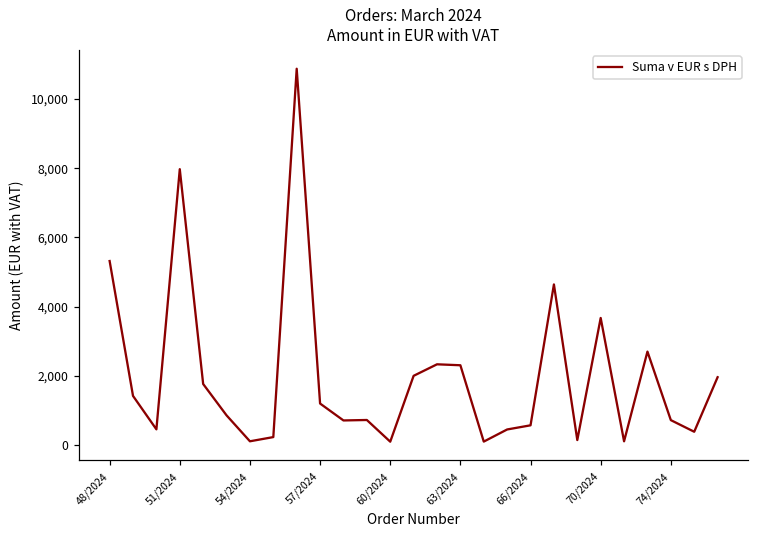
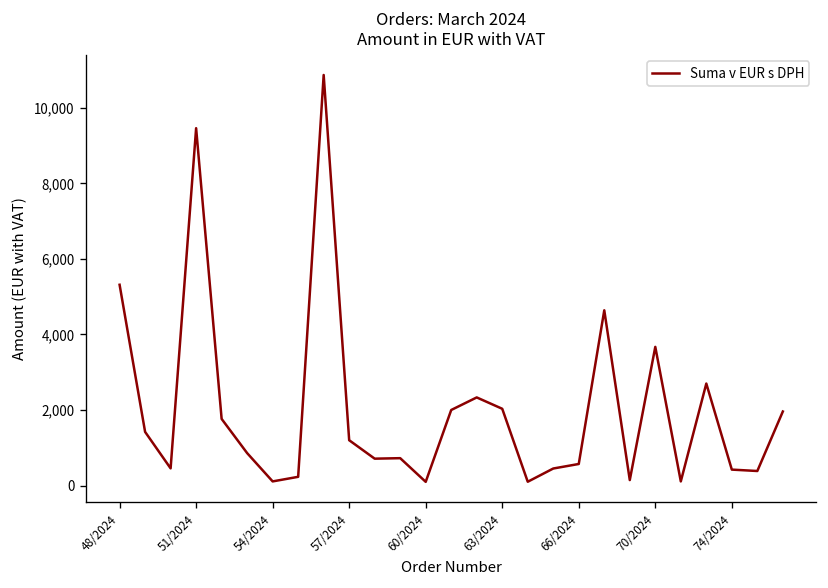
  {
    "48/2024": "5,300",
-   "51/2024": "8,000",
+   "51/2024": "9,500",
    "54/2024": "100",
    "57/2024": "1,200",
    "60/2024": "100",
-   "63/2024": "2,300",
+   "63/2024": "2,000",
    "66/2024": "600",
    "70/2024": "3,700",
-   "74/2024": "700"
+   "74/2024": "400"
  }
